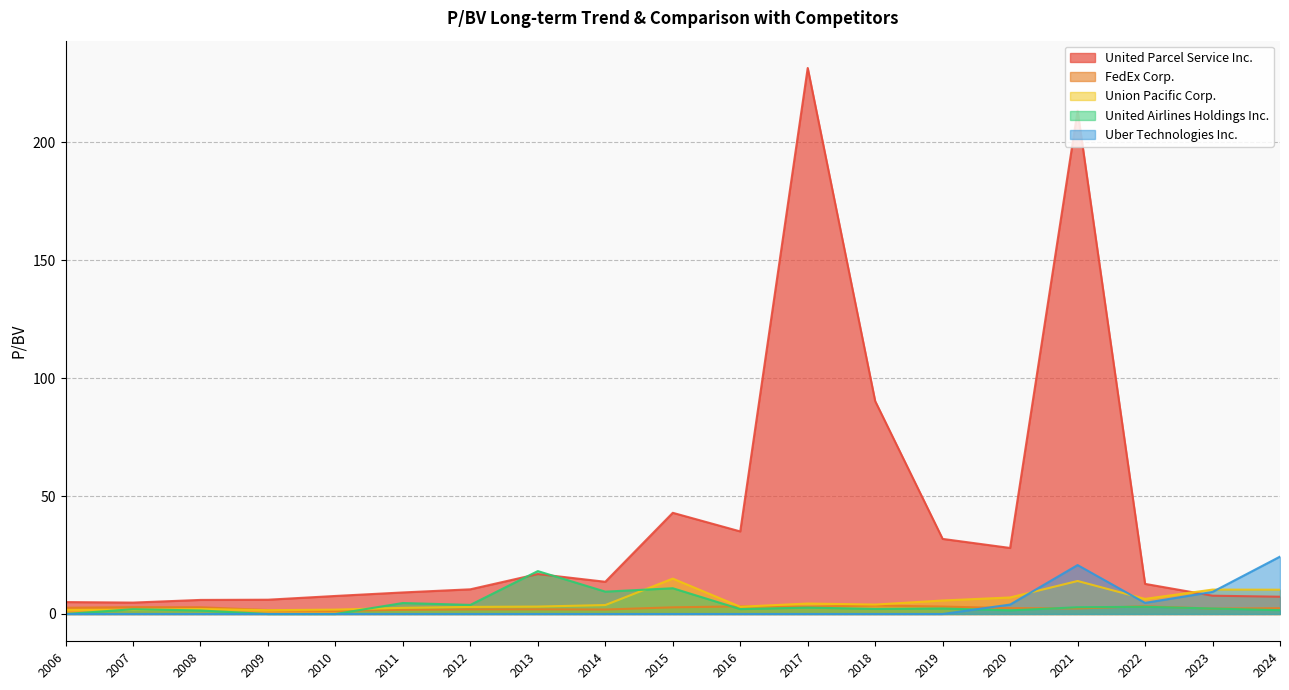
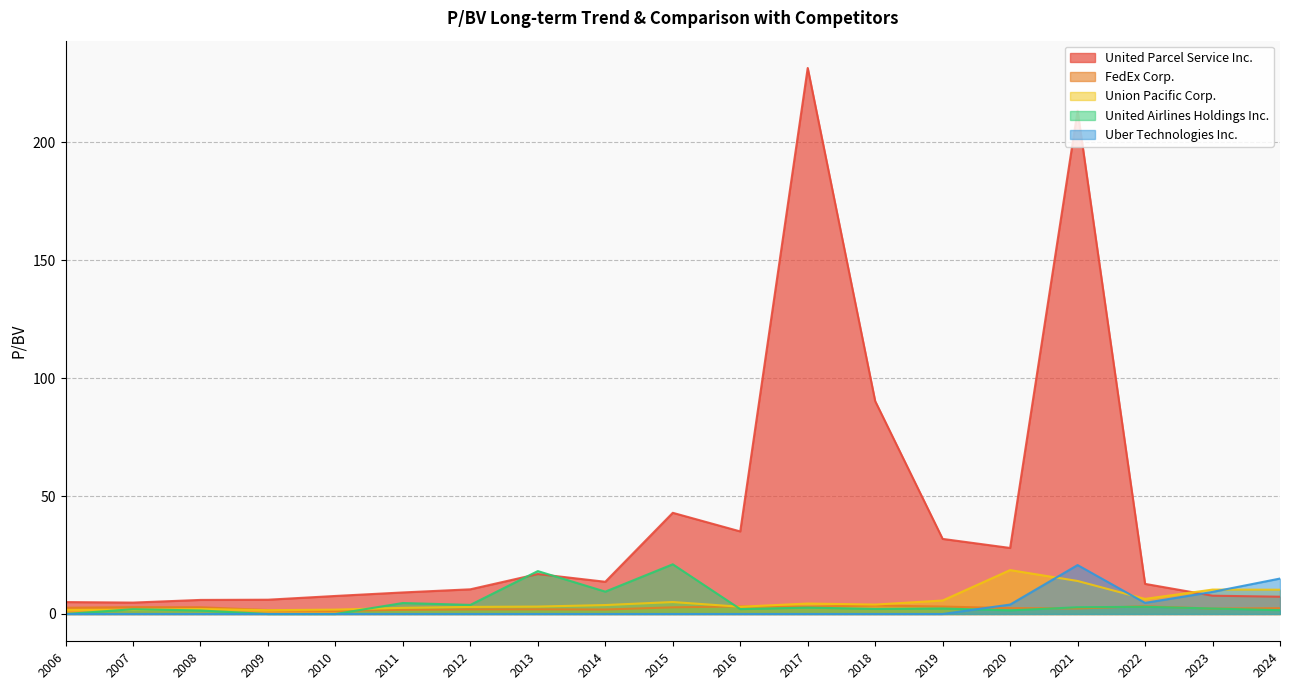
  {
    "Union Pacific Corp.": {
      "2013": 3,
      "2014": 4,
-     "2015": 15,
+     "2015": 5,
      "2017": 4,
      "2019": 6,
-     "2020": 7,
+     "2020": 19,
      "2021": 14,
      "2022": 6,
      "2024": 10
    },
    "United Airlines Holdings Inc.": {
      "2011": 5,
      "2013": 18,
      "2014": 9,
-     "2015": 11,
+     "2015": 21,
      "2018": 2
    },
    "Uber Technologies Inc.": {
      "2007": 0,
      "2008": 0,
      "2011": 0,
      "2012": 0,
      "2013": 0,
      "2014": 0,
      "2015": 0,
      "2016": 0,
      "2017": 0,
      "2018": 0,
      "2019": 0,
      "2020": 4,
      "2021": 21,
      "2022": 5,
-     "2024": 24
+     "2024": 15
    }
  }
